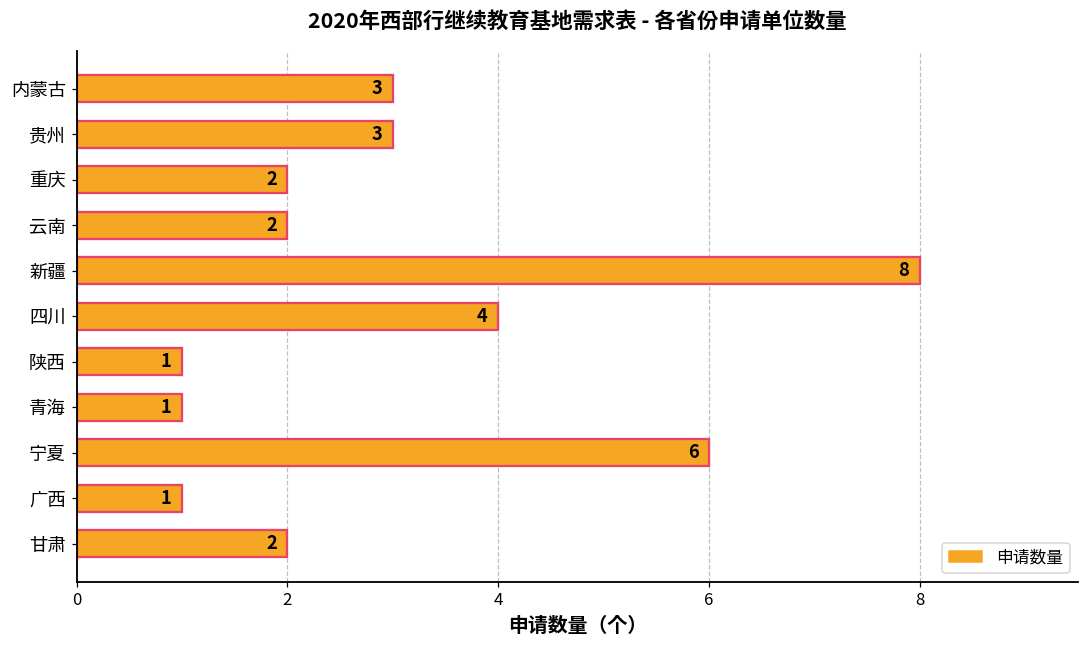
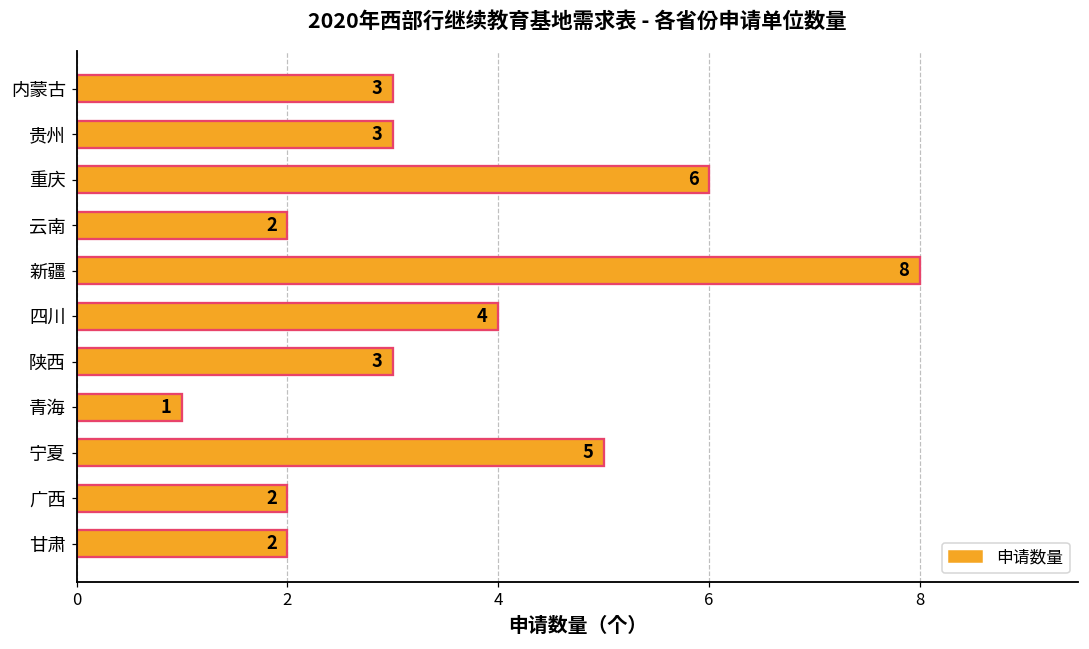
  {
    "内蒙古": 3,
    "贵州": 3,
-   "重庆": 2,
+   "重庆": 6,
    "云南": 2,
    "新疆": 8,
    "四川": 4,
-   "陕西": 1,
+   "陕西": 3,
    "青海": 1,
-   "宁夏": 6,
-   "广西": 1,
+   "宁夏": 5,
+   "广西": 2,
    "甘肃": 2
  }
